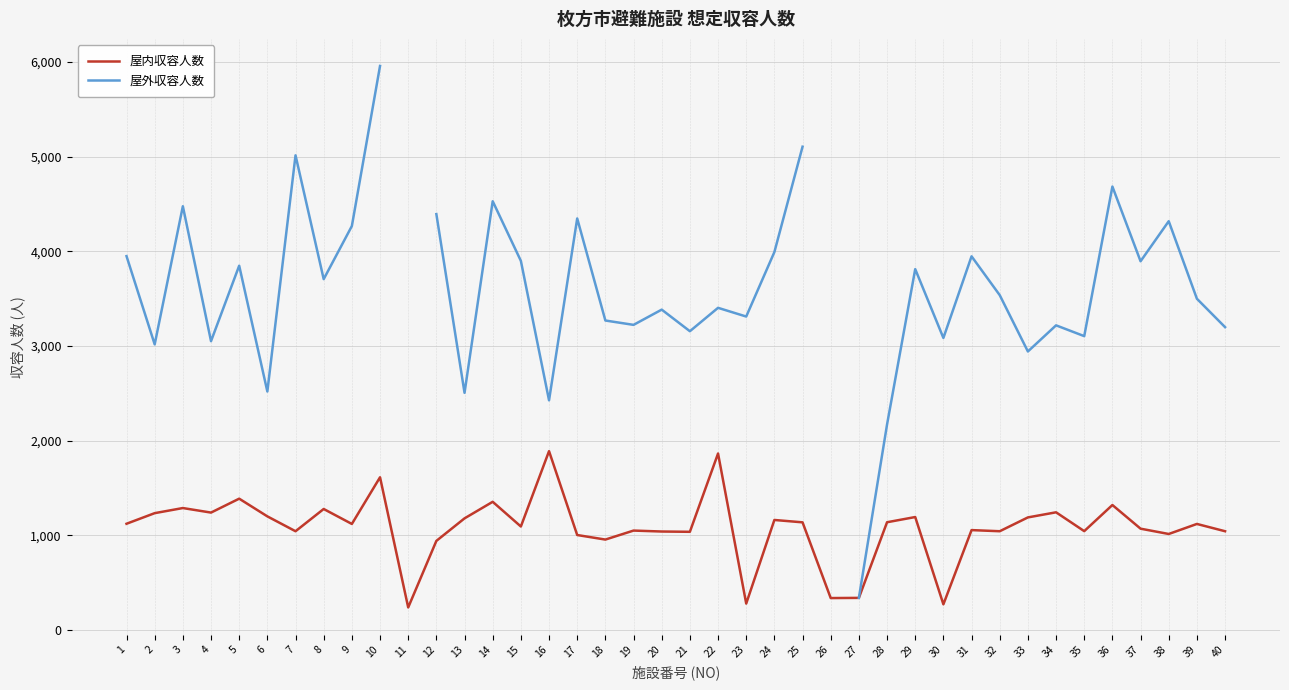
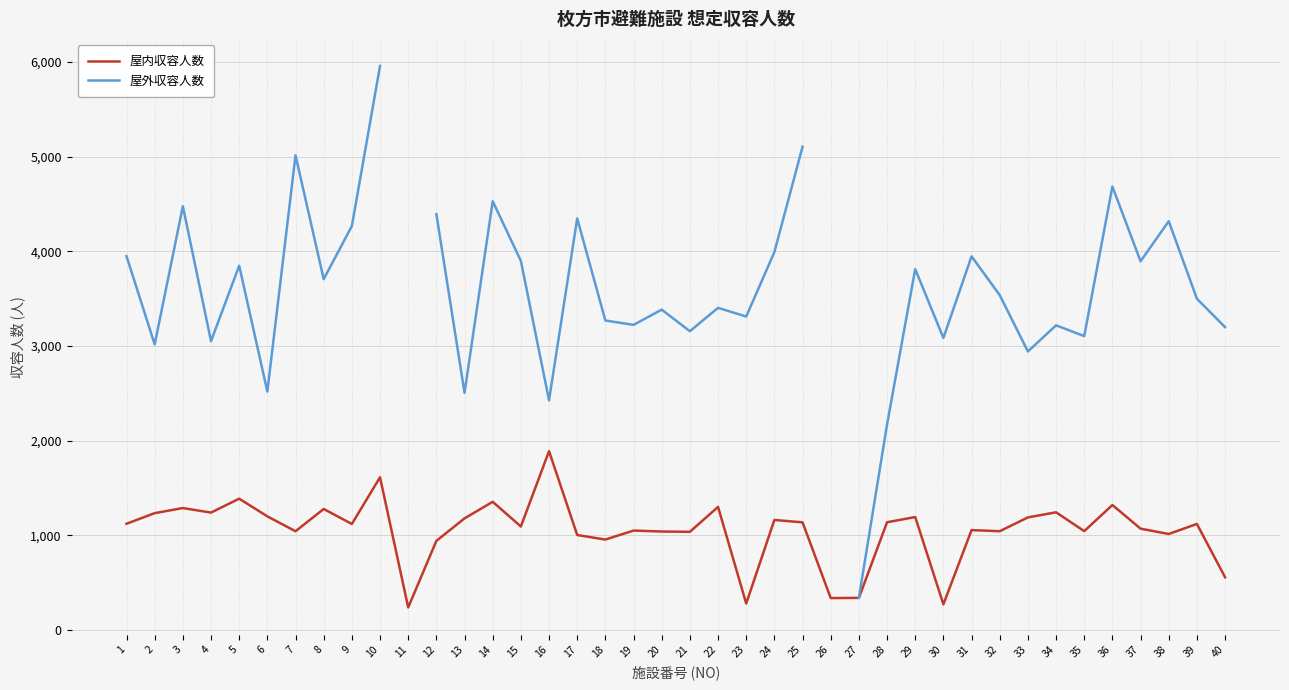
  {
    "屋内収容人数": {
      "1": "1,100",
      "2": "1,200",
      "3": "1,300",
      "4": "1,200",
      "5": "1,400",
      "6": "1,200",
      "7": "1,000",
      "8": "1,300",
      "9": "1,100",
      "10": "1,600",
      "11": "200",
      "12": "900",
      "13": "1,200",
      "14": "1,400",
      "15": "1,100",
      "16": "1,900",
      "17": "1,000",
      "18": "1,000",
      "19": "1,100",
      "20": "1,000",
      "21": "1,000",
-     "22": "1,900",
+     "22": "1,300",
      "23": "300",
      "24": "1,200",
      "25": "1,100",
      "26": "300",
      "28": "1,100",
      "29": "1,200",
      "30": "300",
      "31": "1,100",
      "32": "1,000",
      "33": "1,200",
      "34": "1,200",
      "35": "1,000",
      "36": "1,300",
      "37": "1,100",
      "38": "1,000",
      "39": "1,100",
-     "40": "1,000"
+     "40": "600"
    },
    "屋外収容人数": {
      "1": "4,000",
      "2": "3,000",
      "3": "4,500",
      "4": "3,100",
      "5": "3,800",
      "6": "2,500",
      "7": "5,000",
      "8": "3,700",
      "9": "4,300",
      "10": "6,000",
      "12": "4,400",
      "13": "2,500",
      "14": "4,500",
      "15": "3,900",
      "16": "2,400",
      "17": "4,300",
      "18": "3,300",
      "19": "3,200",
      "20": "3,400",
      "21": "3,200",
      "22": "3,400",
      "23": "3,300",
      "24": "4,000",
      "25": "5,100",
      "28": "2,200",
      "29": "3,800",
      "30": "3,100",
      "31": "3,900",
      "32": "3,500",
      "33": "2,900",
      "34": "3,200",
      "35": "3,100",
      "36": "4,700",
      "37": "3,900",
      "38": "4,300",
      "39": "3,500",
      "40": "3,200"
    }
  }
